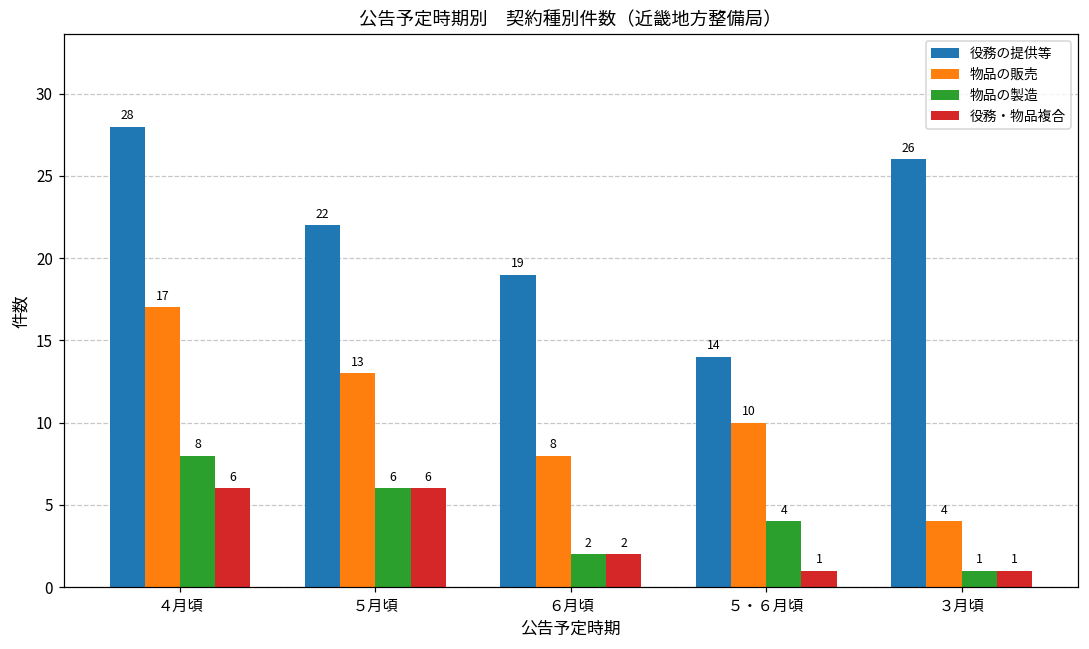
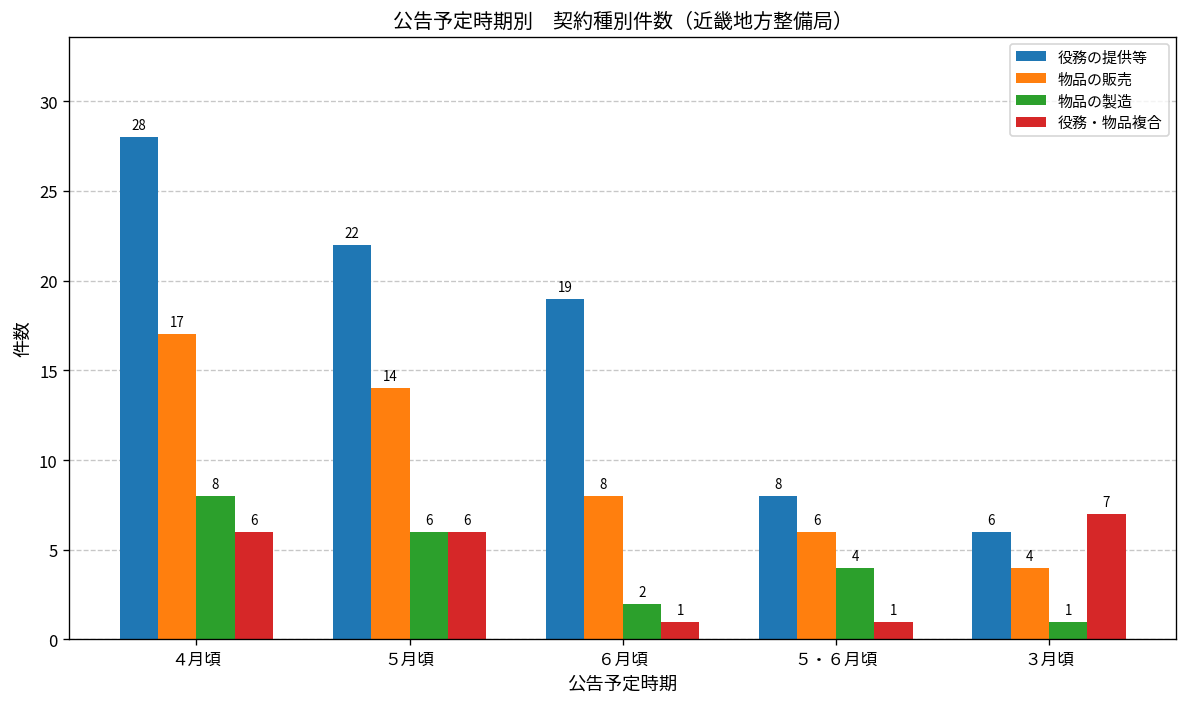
  {
    "役務の提供等": {
      "４月頃": 28,
      "５月頃": 22,
      "６月頃": 19,
-     "５・６月頃": 14,
-     "３月頃": 26
+     "５・６月頃": 8,
+     "３月頃": 6
    },
    "物品の販売": {
      "４月頃": 17,
-     "５月頃": 13,
+     "５月頃": 14,
      "６月頃": 8,
-     "５・６月頃": 10,
+     "５・６月頃": 6,
      "３月頃": 4
    },
    "物品の製造": {
      "４月頃": 8,
      "５月頃": 6,
      "６月頃": 2,
      "５・６月頃": 4,
      "３月頃": 1
    },
    "役務・物品複合": {
      "４月頃": 6,
      "５月頃": 6,
-     "６月頃": 2,
+     "６月頃": 1,
      "５・６月頃": 1,
-     "３月頃": 1
+     "３月頃": 7
    }
  }
